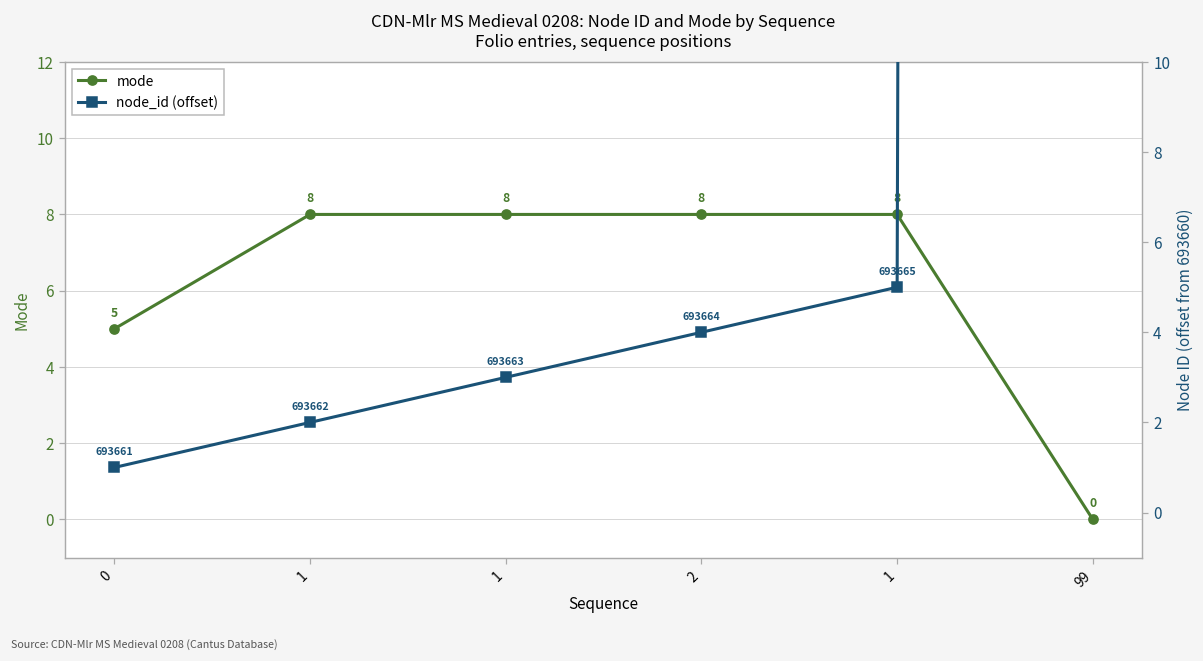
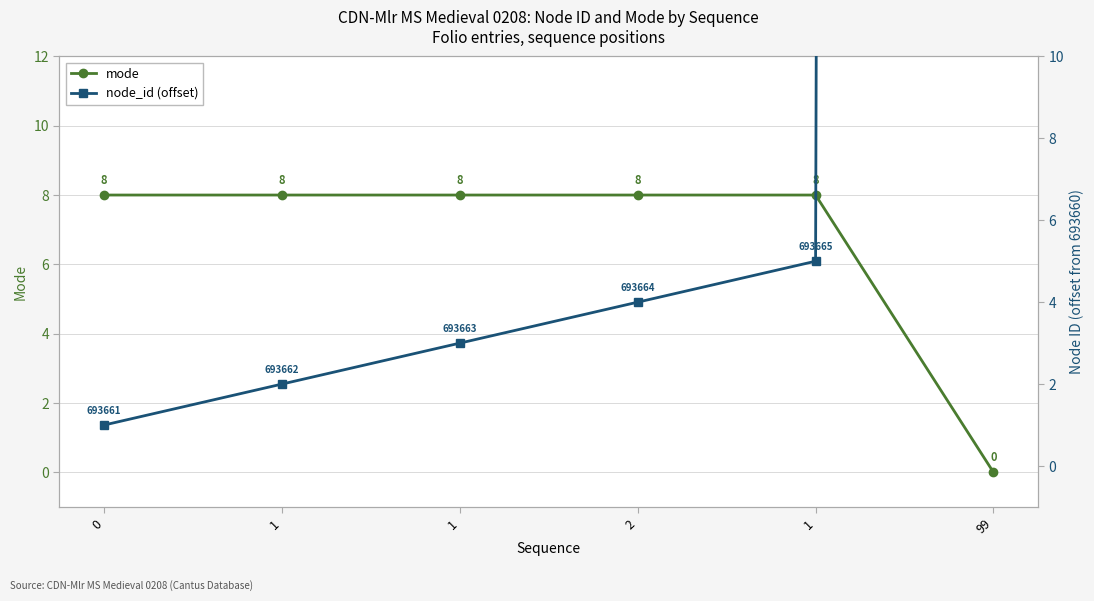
  {
    "mode": {
-     "0": 5,
+     "0": 8,
      "2": 8,
      "99": 0
    }
  }
